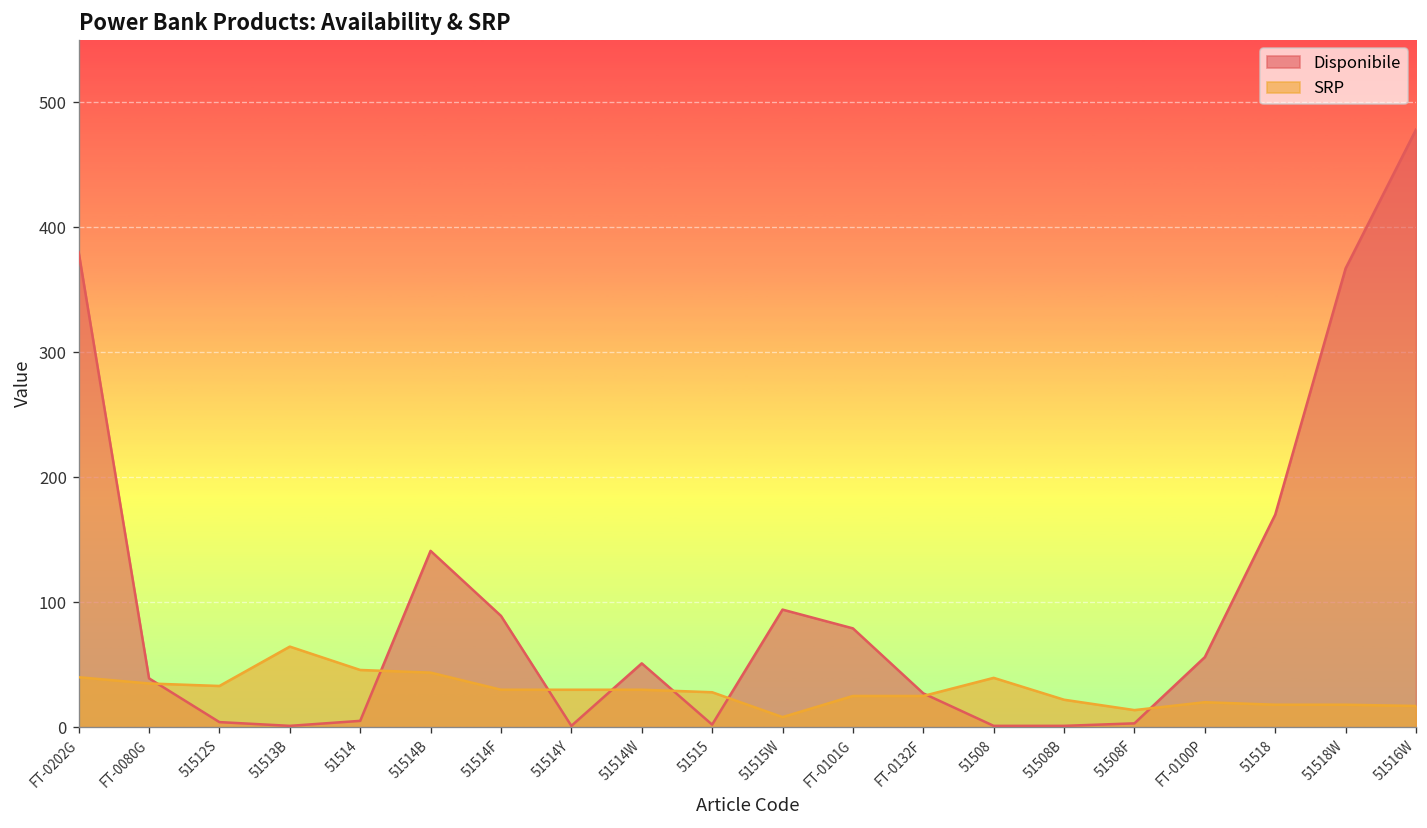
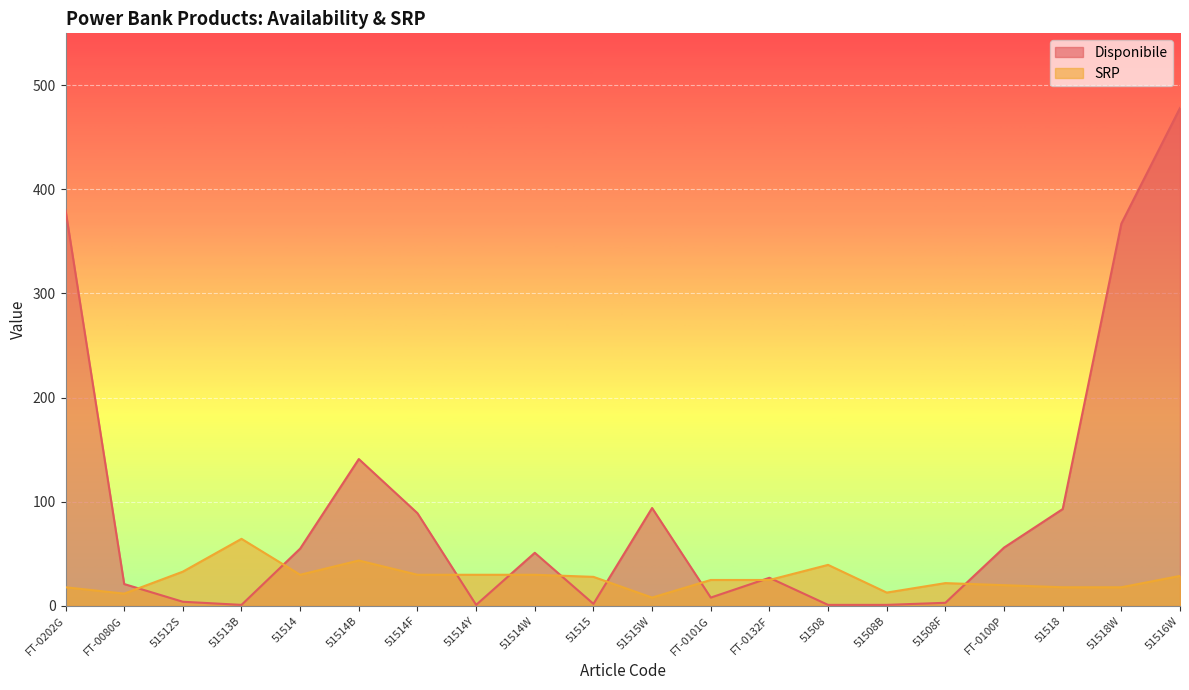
  {
    "Disponibile": {
      "FT-0202G": 380,
-     "FT-0080G": 39,
+     "FT-0080G": 21,
      "51512S": 4,
      "51513B": 1,
-     "51514": 5,
+     "51514": 55,
      "51514B": 141,
      "51514F": 89,
      "51514Y": 1,
      "51514W": 51,
      "51515": 2,
      "51515W": 94,
-     "FT-0101G": 79,
+     "FT-0101G": 8,
      "51508": 1,
      "51508B": 1,
      "51508F": 3,
      "FT-0100P": 56,
-     "51518": 170,
+     "51518": 93,
      "51518W": 367,
      "51516W": 478
    },
    "SRP": {
-     "FT-0202G": 40,
-     "FT-0080G": 35,
+     "FT-0202G": 18,
+     "FT-0080G": 12,
      "51512S": 33,
      "51513B": 64,
-     "51514": 46,
+     "51514": 30,
      "51514B": 44,
      "51514F": 30,
      "51514Y": 30,
      "51514W": 30,
      "51515": 28,
      "51515W": 8,
      "FT-0101G": 25,
      "51508": 39,
-     "51508B": 22,
-     "51508F": 14,
+     "51508B": 13,
+     "51508F": 22,
      "FT-0100P": 20,
      "51518": 18,
      "51518W": 18,
-     "51516W": 17
+     "51516W": 29
    }
  }
